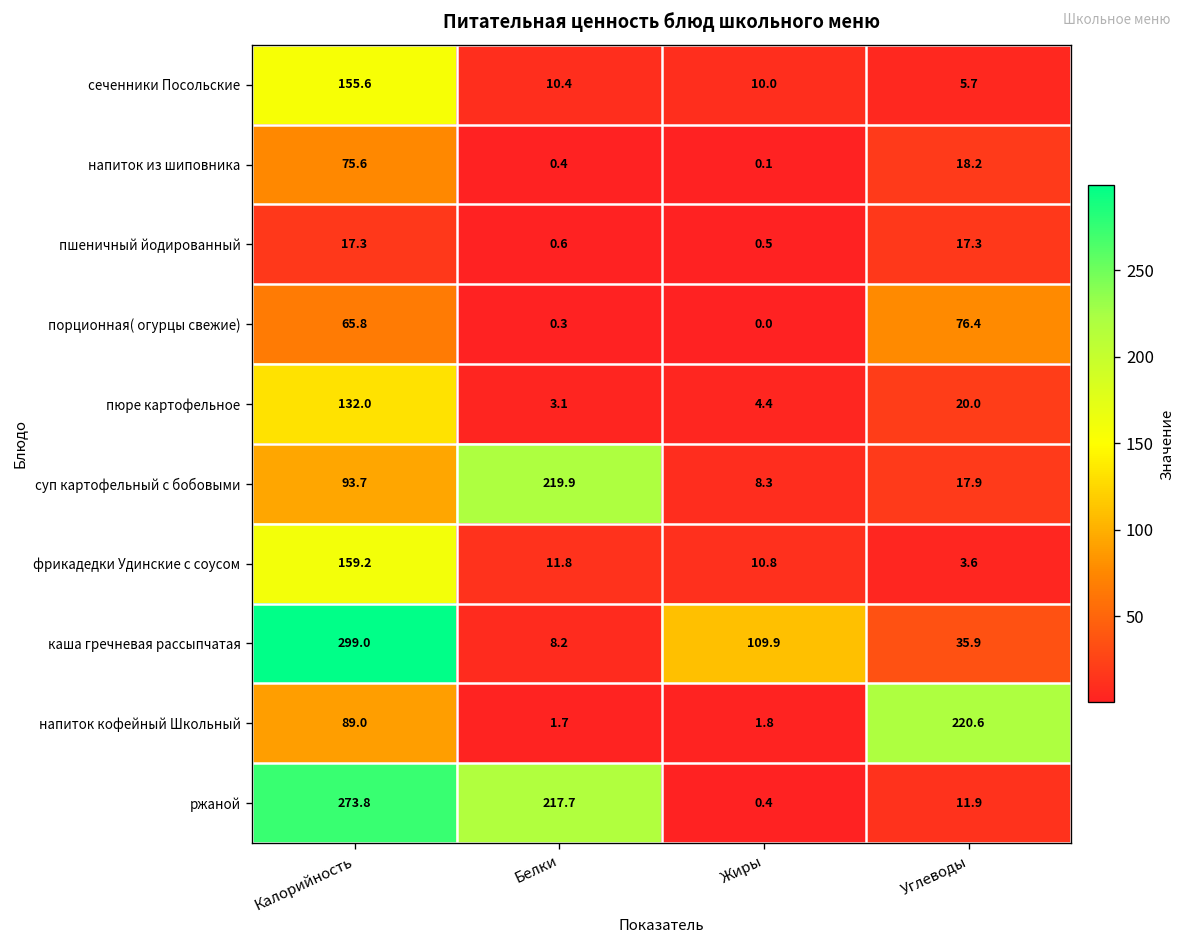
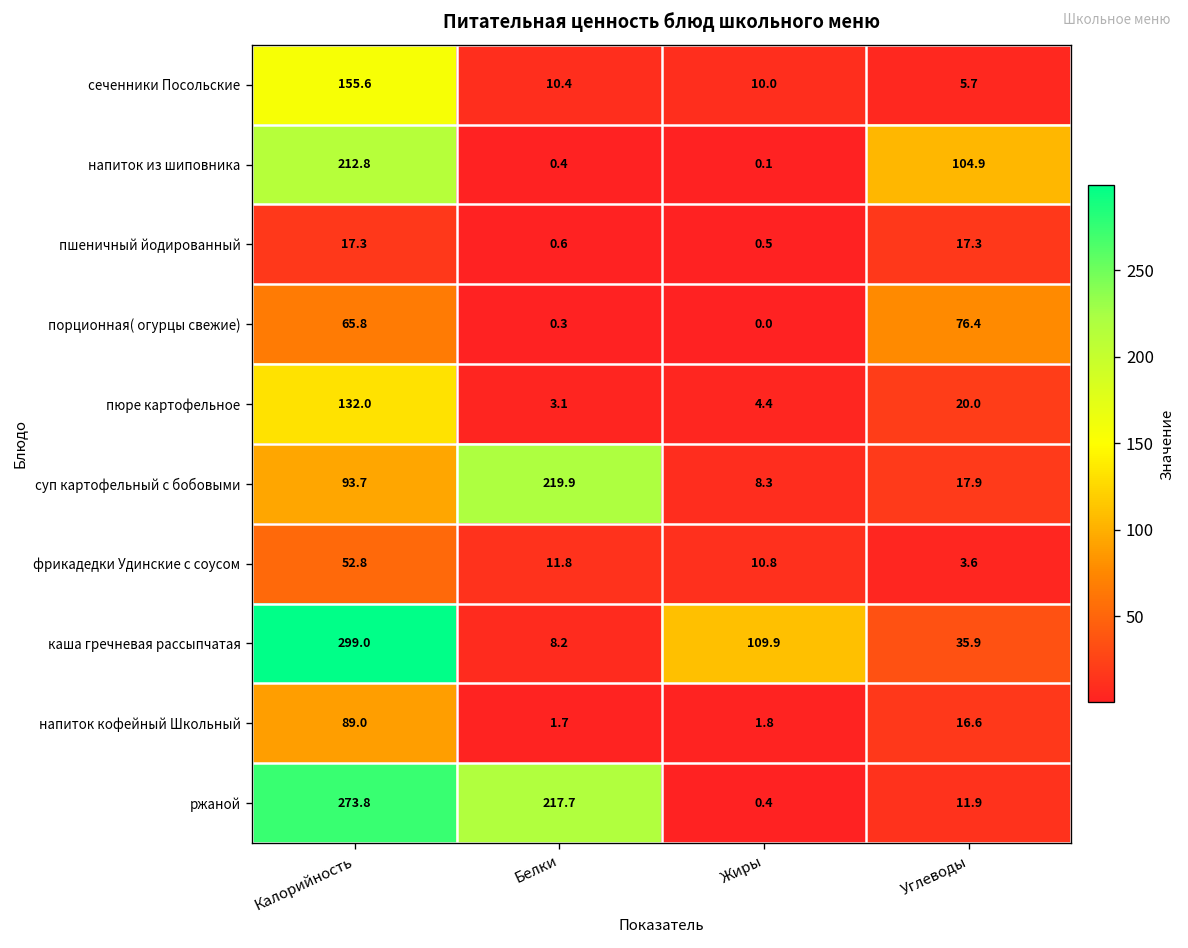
  {
    "сеченники Посольские": {
      "Калорийность": 155.6,
      "Белки": 10.4,
      "Жиры": 10.0,
      "Углеводы": 5.7
    },
    "напиток из шиповника": {
-     "Калорийность": 75.6,
+     "Калорийность": 212.8,
      "Белки": 0.4,
      "Жиры": 0.1,
-     "Углеводы": 18.2
+     "Углеводы": 104.9
    },
    "пшеничный йодированный": {
      "Калорийность": 17.3,
      "Белки": 0.6,
      "Жиры": 0.5,
      "Углеводы": 17.3
    },
    "порционная( огурцы свежие)": {
      "Калорийность": 65.8,
      "Белки": 0.3,
      "Жиры": 0.0,
      "Углеводы": 76.4
    },
    "пюре картофельное": {
      "Калорийность": 132.0,
      "Белки": 3.1,
      "Жиры": 4.4,
      "Углеводы": 20.0
    },
    "суп картофельный с бобовыми": {
      "Калорийность": 93.7,
      "Белки": 219.9,
      "Жиры": 8.3,
      "Углеводы": 17.9
    },
    "фрикадедки Удинские с соусом": {
-     "Калорийность": 159.2,
+     "Калорийность": 52.8,
      "Белки": 11.8,
      "Жиры": 10.8,
      "Углеводы": 3.6
    },
    "каша гречневая рассыпчатая": {
      "Калорийность": 299.0,
      "Белки": 8.2,
      "Жиры": 109.9,
      "Углеводы": 35.9
    },
    "напиток кофейный Школьный": {
      "Калорийность": 89.0,
      "Белки": 1.7,
      "Жиры": 1.8,
-     "Углеводы": 220.6
+     "Углеводы": 16.6
    },
    "ржаной": {
      "Калорийность": 273.8,
      "Белки": 217.7,
      "Жиры": 0.4,
      "Углеводы": 11.9
    }
  }
